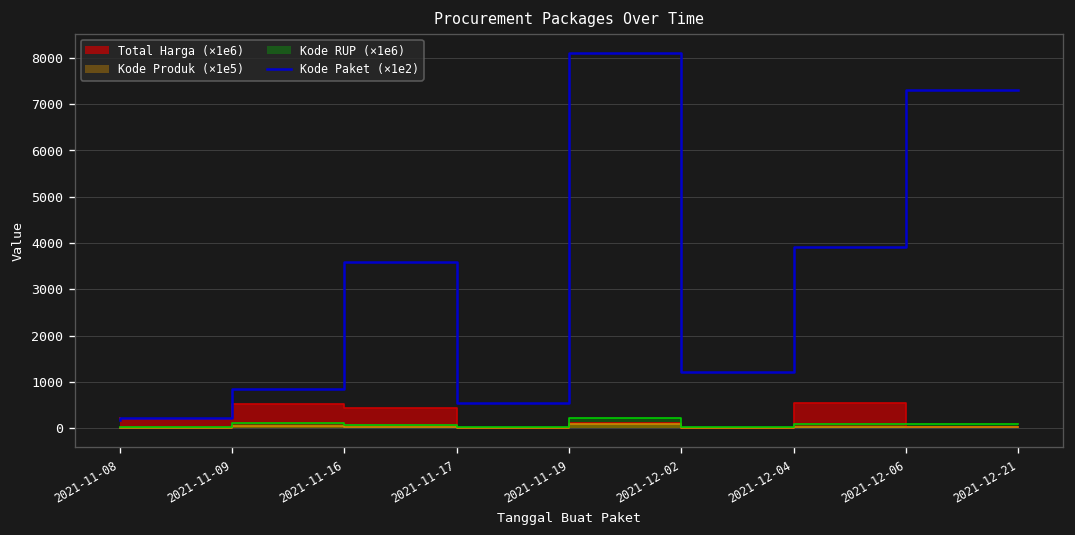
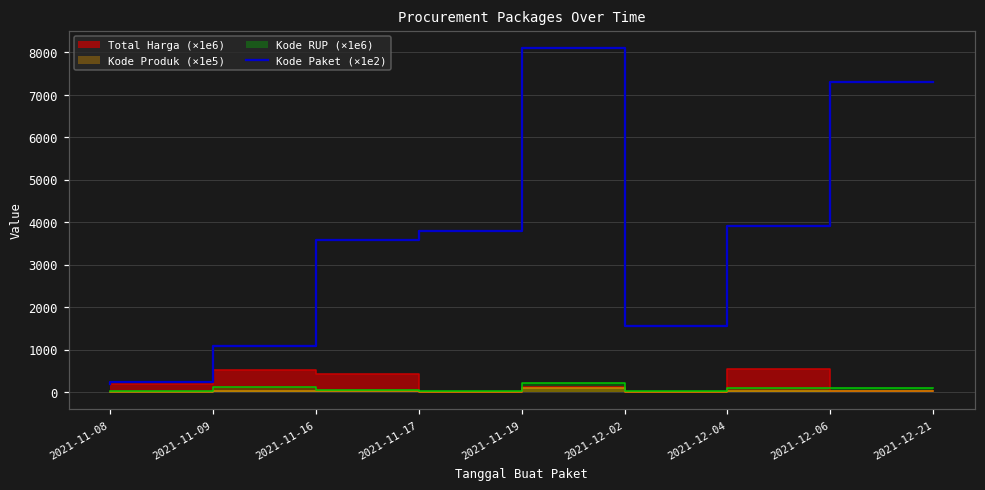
  {
    "Kode Paket (×1e2)": {
-     "2021-11-16": 800,
+     "2021-11-16": 1100,
      "2021-11-17": 3600,
-     "2021-11-19": 500,
+     "2021-11-19": 3800,
      "2021-12-02": 8100,
-     "2021-12-04": 1200,
+     "2021-12-04": 1600,
      "2021-12-06": 3900,
      "2021-12-21": 7300
    }
  }
